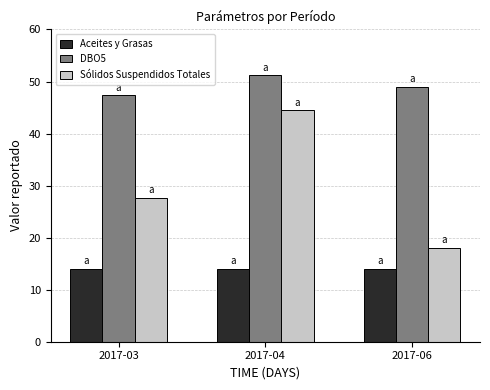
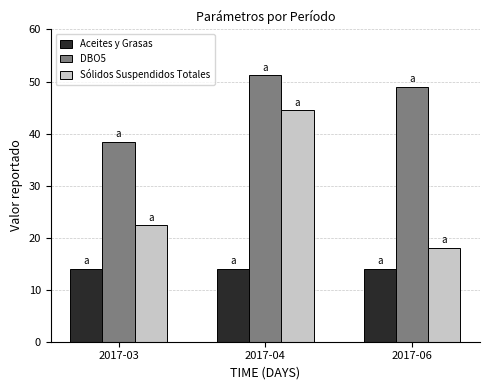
  {
    "Aceites y Grasas": {
      "2017-03": 14,
      "2017-04": 14,
      "2017-06": 14
    },
    "DBO5": {
-     "2017-03": 47,
+     "2017-03": 38,
      "2017-04": 51,
      "2017-06": 49
    },
    "Sólidos Suspendidos Totales": {
-     "2017-03": 28,
+     "2017-03": 22,
      "2017-04": 45,
      "2017-06": 18
    }
  }
